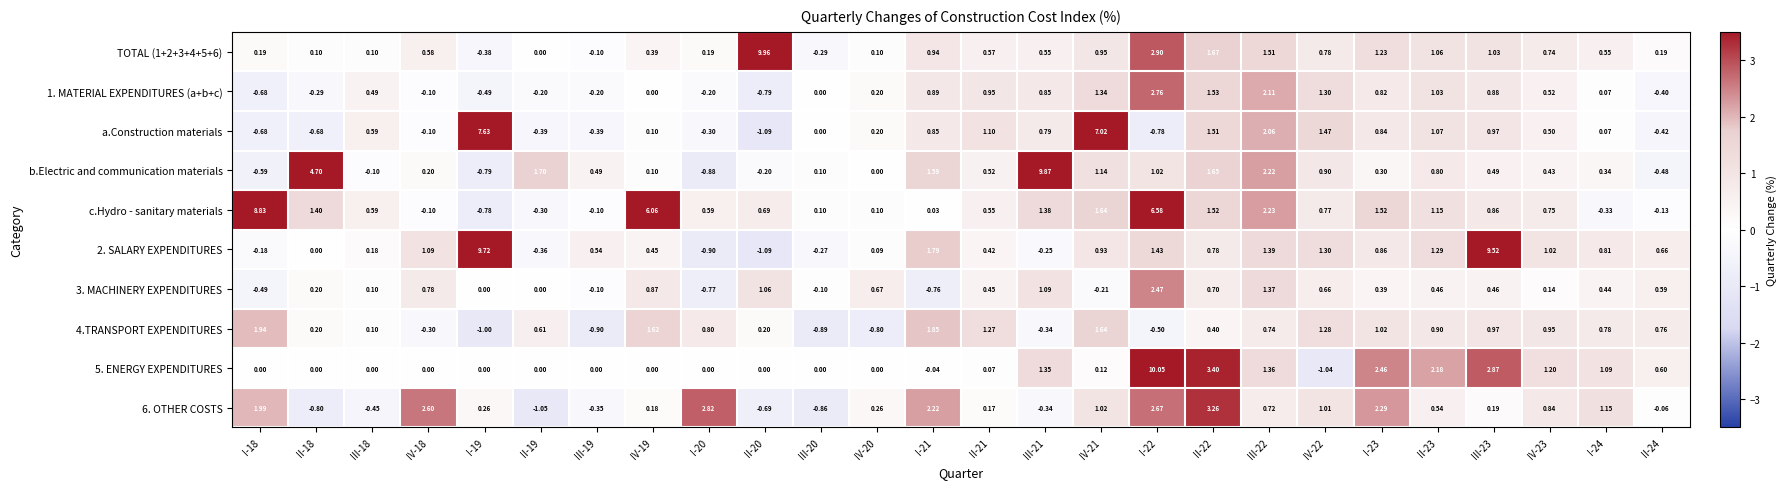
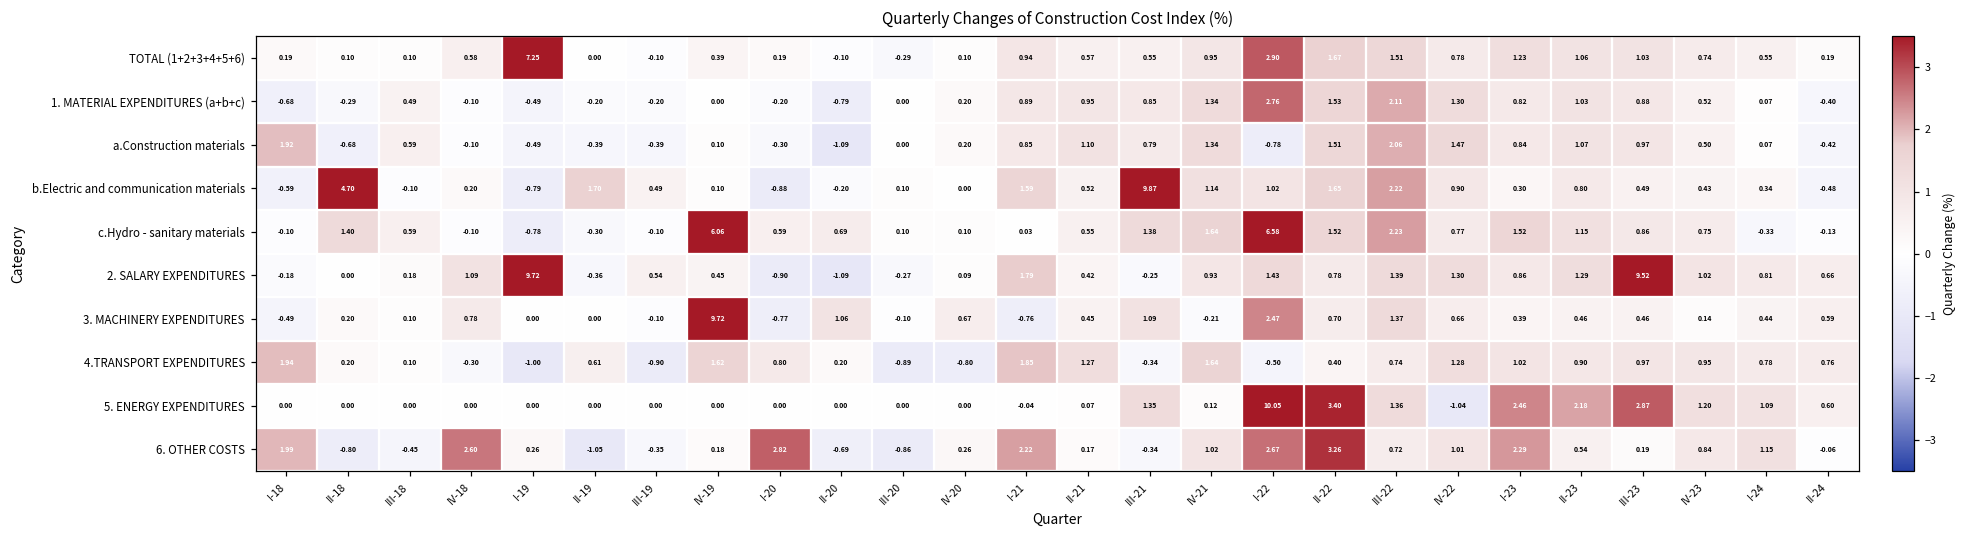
  {
    "TOTAL (1+2+3+4+5+6)": {
      "I-18": 0.19,
      "II-18": 0.10,
      "III-18": 0.10,
      "IV-18": 0.58,
-     "I-19": -0.38,
+     "I-19": 7.25,
      "II-19": 0.00,
      "III-19": -0.10,
      "IV-19": 0.39,
      "I-20": 0.19,
-     "II-20": 9.96,
+     "II-20": -0.10,
      "III-20": -0.29,
      "IV-20": 0.10,
      "I-21": 0.94,
      "II-21": 0.57,
      "III-21": 0.55,
      "IV-21": 0.95,
      "I-22": 2.90,
      "III-22": 1.51,
      "IV-22": 0.78,
      "I-23": 1.23,
      "II-23": 1.06,
      "III-23": 1.03,
      "IV-23": 0.74,
      "I-24": 0.55,
      "II-24": 0.19
    },
    "a.Construction materials": {
-     "I-18": -0.68,
+     "I-18": 1.92,
      "II-18": -0.68,
      "III-18": 0.59,
      "IV-18": -0.10,
-     "I-19": 7.63,
+     "I-19": -0.49,
      "II-19": -0.39,
      "III-19": -0.39,
      "IV-19": 0.10,
      "I-20": -0.30,
      "II-20": -1.09,
      "III-20": 0.00,
      "IV-20": 0.20,
      "I-21": 0.85,
      "II-21": 1.10,
      "III-21": 0.79,
-     "IV-21": 7.02,
+     "IV-21": 1.34,
      "I-22": -0.78,
      "II-22": 1.51,
      "III-22": 2.06,
      "IV-22": 1.47,
      "I-23": 0.84,
      "II-23": 1.07,
      "III-23": 0.97,
      "IV-23": 0.50,
      "I-24": 0.07,
      "II-24": -0.42
    },
    "c.Hydro - sanitary materials": {
-     "I-18": 8.83,
+     "I-18": -0.10,
      "II-18": 1.40,
      "III-18": 0.59,
      "IV-18": -0.10,
      "I-19": -0.78,
      "II-19": -0.30,
      "III-19": -0.10,
      "IV-19": 6.06,
      "I-20": 0.59,
      "II-20": 0.69,
      "III-20": 0.10,
      "IV-20": 0.10,
      "I-21": 0.03,
      "II-21": 0.55,
      "III-21": 1.38,
      "I-22": 6.58,
      "II-22": 1.52,
      "III-22": 2.23,
      "IV-22": 0.77,
      "I-23": 1.52,
      "II-23": 1.15,
      "III-23": 0.86,
      "IV-23": 0.75,
      "I-24": -0.33,
      "II-24": -0.13
    },
    "3. MACHINERY EXPENDITURES": {
      "I-18": -0.49,
      "II-18": 0.20,
      "III-18": 0.10,
      "IV-18": 0.78,
      "I-19": 0.00,
      "II-19": 0.00,
      "III-19": -0.10,
-     "IV-19": 0.87,
+     "IV-19": 9.72,
      "I-20": -0.77,
      "II-20": 1.06,
      "III-20": -0.10,
      "IV-20": 0.67,
      "I-21": -0.76,
      "II-21": 0.45,
      "III-21": 1.09,
      "IV-21": -0.21,
      "I-22": 2.47,
      "II-22": 0.70,
      "III-22": 1.37,
      "IV-22": 0.66,
      "I-23": 0.39,
      "II-23": 0.46,
      "III-23": 0.46,
      "IV-23": 0.14,
      "I-24": 0.44,
      "II-24": 0.59
    }
  }
